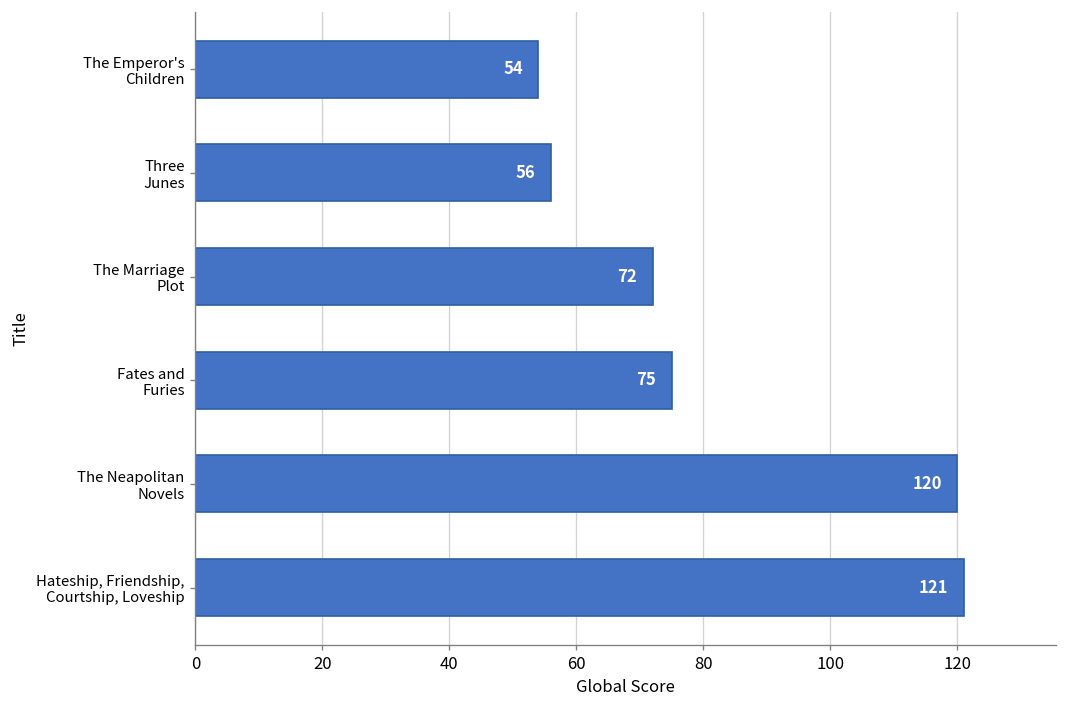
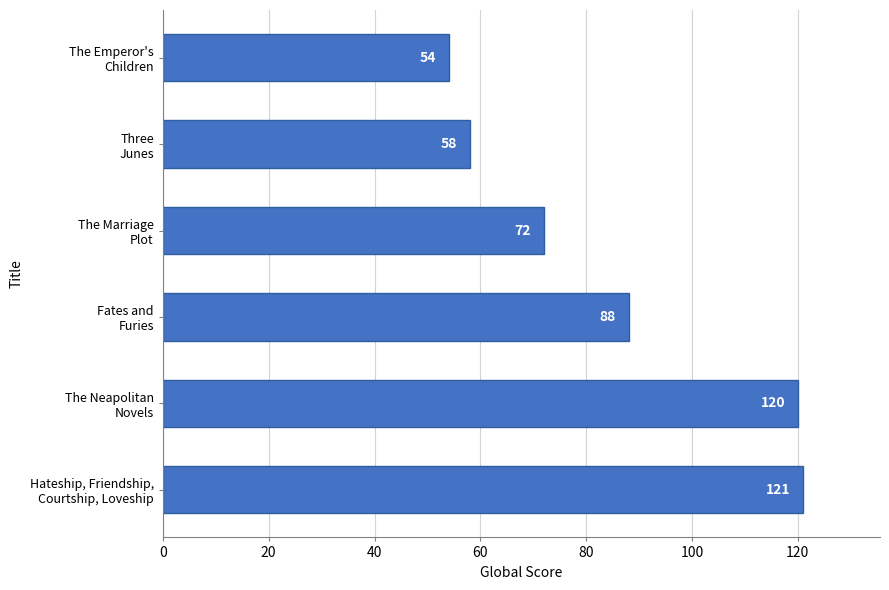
  {
    "The Emperor's Children": 54,
-   "Three Junes": 56,
+   "Three Junes": 58,
    "The Marriage Plot": 72,
-   "Fates and Furies": 75,
+   "Fates and Furies": 88,
    "The Neapolitan Novels": 120,
    "Hateship, Friendship, Courtship, Loveship": 121
  }
